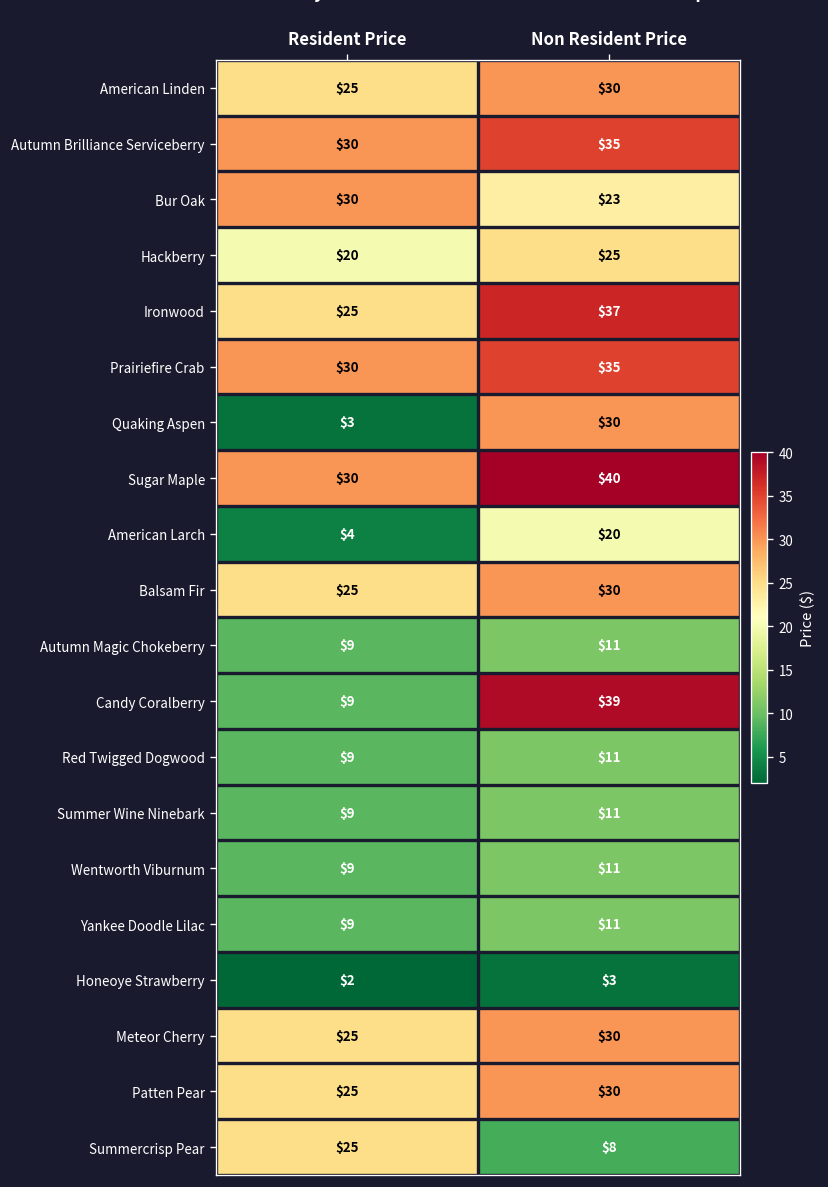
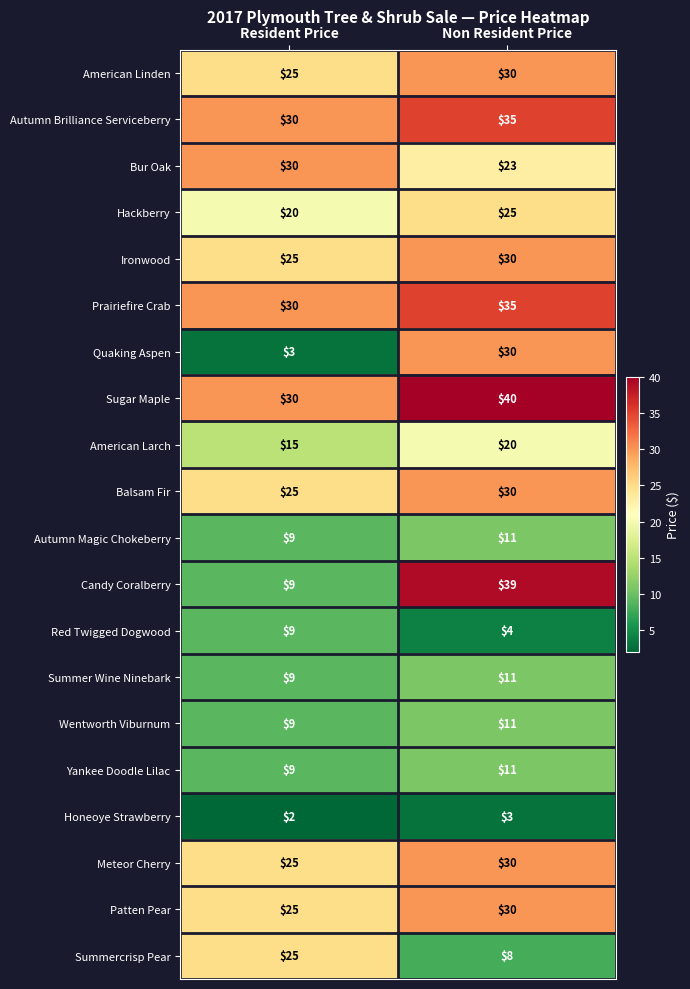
  {
    "American Linden": {
      "Resident Price": "$25",
      "Non Resident Price": "$30"
    },
    "Autumn Brilliance Serviceberry": {
      "Resident Price": "$30",
      "Non Resident Price": "$35"
    },
    "Bur Oak": {
      "Resident Price": "$30",
      "Non Resident Price": "$23"
    },
    "Hackberry": {
      "Resident Price": "$20",
      "Non Resident Price": "$25"
    },
    "Ironwood": {
      "Resident Price": "$25",
-     "Non Resident Price": "$37"
+     "Non Resident Price": "$30"
    },
    "Prairiefire Crab": {
      "Resident Price": "$30",
      "Non Resident Price": "$35"
    },
    "Quaking Aspen": {
      "Resident Price": "$3",
      "Non Resident Price": "$30"
    },
    "Sugar Maple": {
      "Resident Price": "$30",
      "Non Resident Price": "$40"
    },
    "American Larch": {
-     "Resident Price": "$4",
+     "Resident Price": "$15",
      "Non Resident Price": "$20"
    },
    "Balsam Fir": {
      "Resident Price": "$25",
      "Non Resident Price": "$30"
    },
    "Autumn Magic Chokeberry": {
      "Resident Price": "$9",
      "Non Resident Price": "$11"
    },
    "Candy Coralberry": {
      "Resident Price": "$9",
      "Non Resident Price": "$39"
    },
    "Red Twigged Dogwood": {
      "Resident Price": "$9",
-     "Non Resident Price": "$11"
+     "Non Resident Price": "$4"
    },
    "Summer Wine Ninebark": {
      "Resident Price": "$9",
      "Non Resident Price": "$11"
    },
    "Wentworth Viburnum": {
      "Resident Price": "$9",
      "Non Resident Price": "$11"
    },
    "Yankee Doodle Lilac": {
      "Resident Price": "$9",
      "Non Resident Price": "$11"
    },
    "Honeoye Strawberry": {
      "Resident Price": "$2",
      "Non Resident Price": "$3"
    },
    "Meteor Cherry": {
      "Resident Price": "$25",
      "Non Resident Price": "$30"
    },
    "Patten Pear": {
      "Resident Price": "$25",
      "Non Resident Price": "$30"
    },
    "Summercrisp Pear": {
      "Resident Price": "$25",
      "Non Resident Price": "$8"
    }
  }
